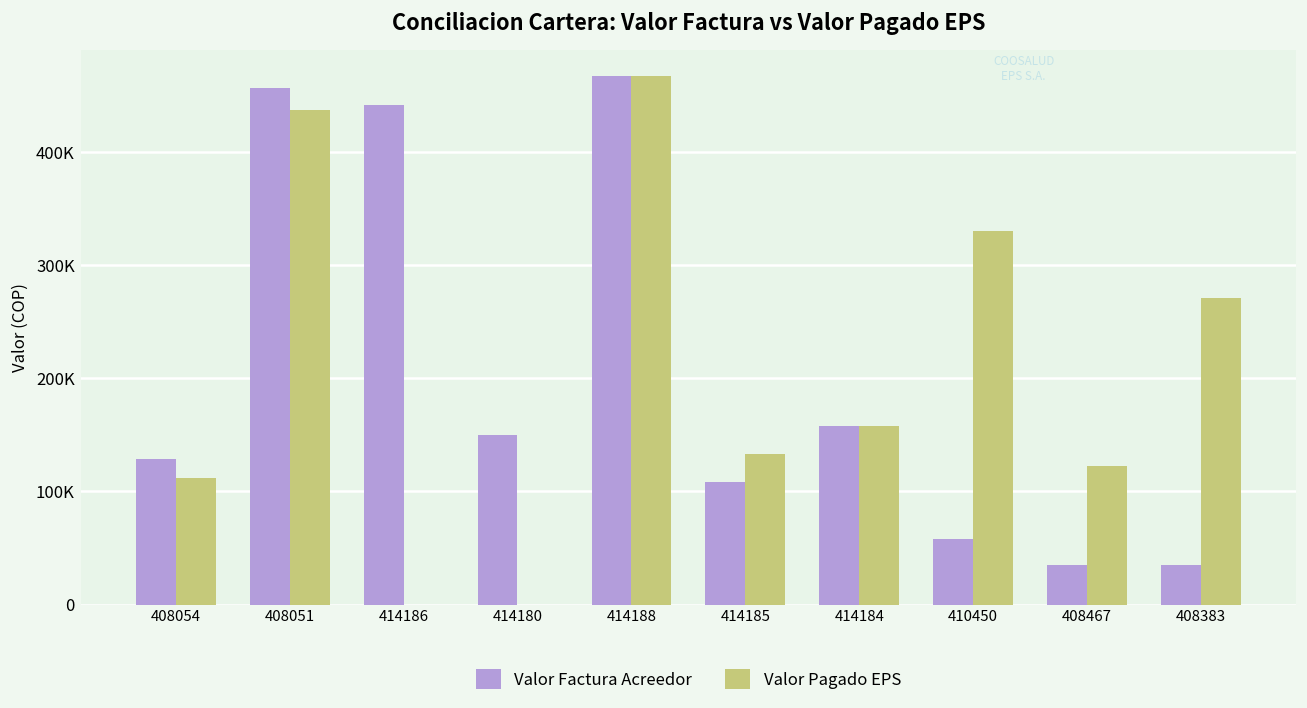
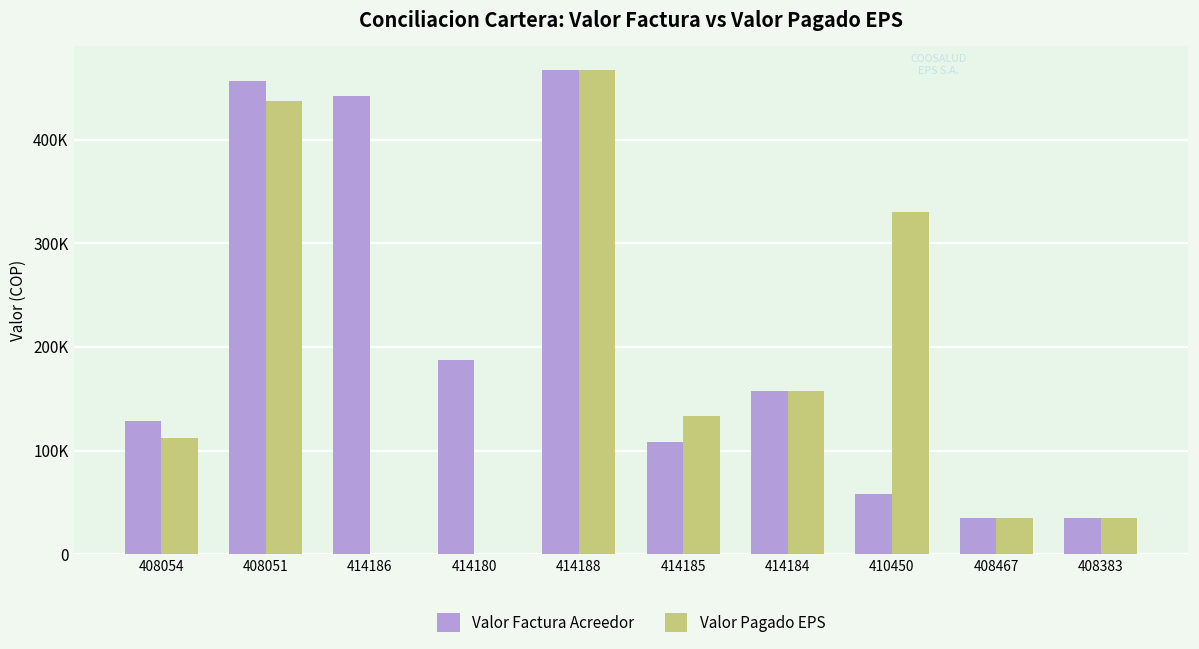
  {
    "Valor Factura Acreedor": {
      "408054": 130000,
      "408051": 460000,
      "414186": 440000,
-     "414180": 150000,
+     "414180": 190000,
      "414188": 470000,
      "414185": 110000,
      "414184": 160000,
      "410450": 60000,
      "408467": 40000,
      "408383": 40000
    },
    "Valor Pagado EPS": {
      "408054": 110000,
      "408051": 440000,
      "414186": 0,
      "414180": 0,
      "414188": 470000,
      "414185": 130000,
      "414184": 160000,
      "410450": 330000,
-     "408467": 120000,
-     "408383": 270000
+     "408467": 40000,
+     "408383": 40000
    }
  }
